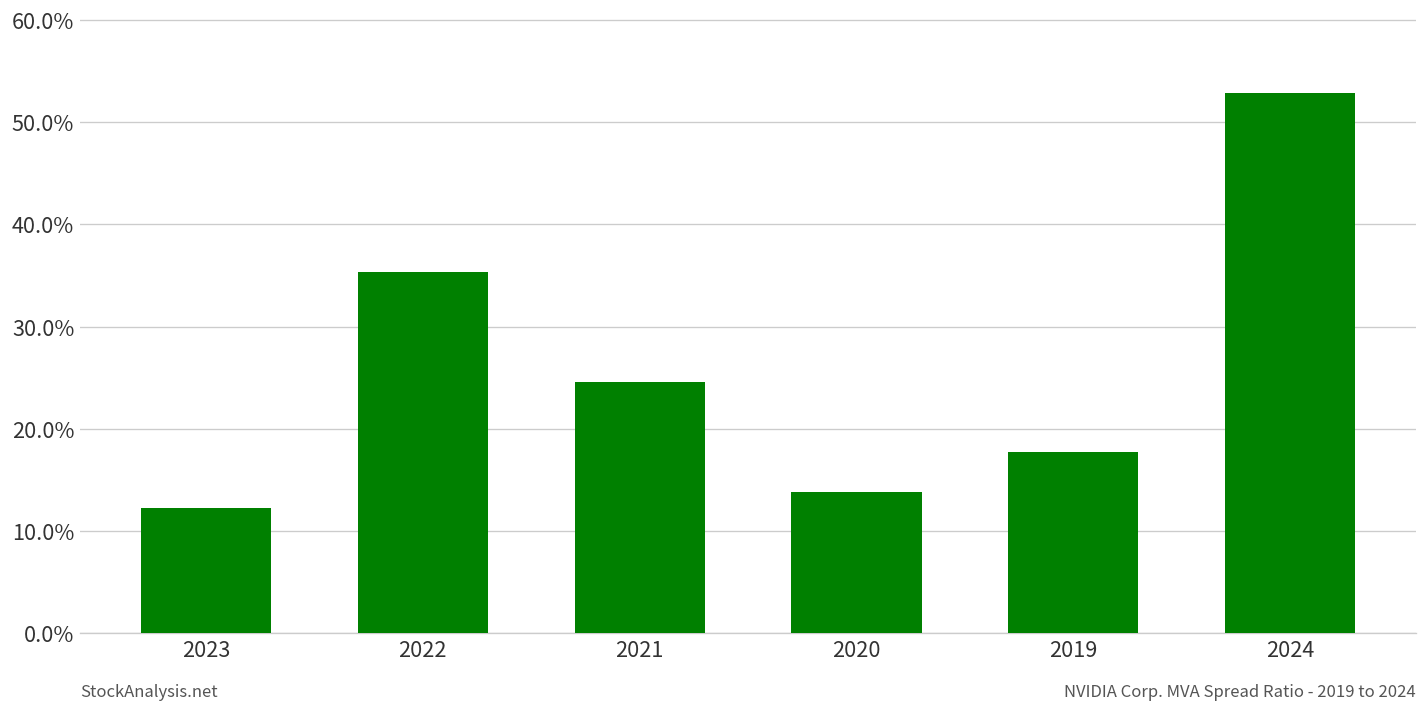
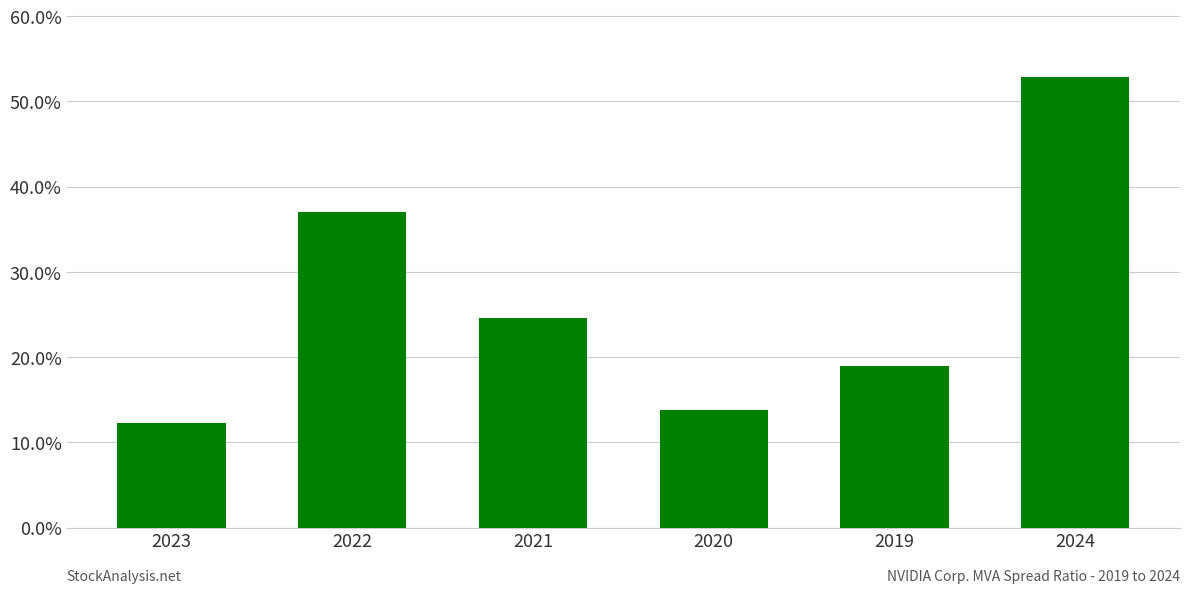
  {
    "2023": "12%",
-   "2022": "35%",
+   "2022": "37%",
    "2021": "25%",
    "2020": "14%",
-   "2019": "18%",
+   "2019": "19%",
    "2024": "53%"
  }
